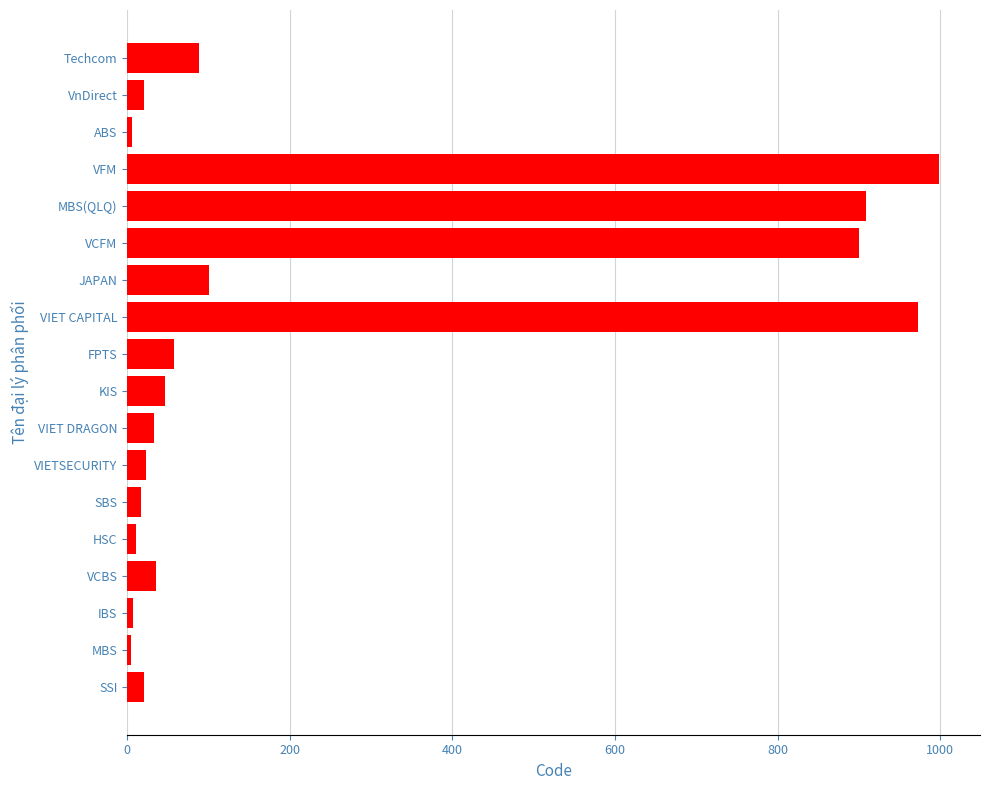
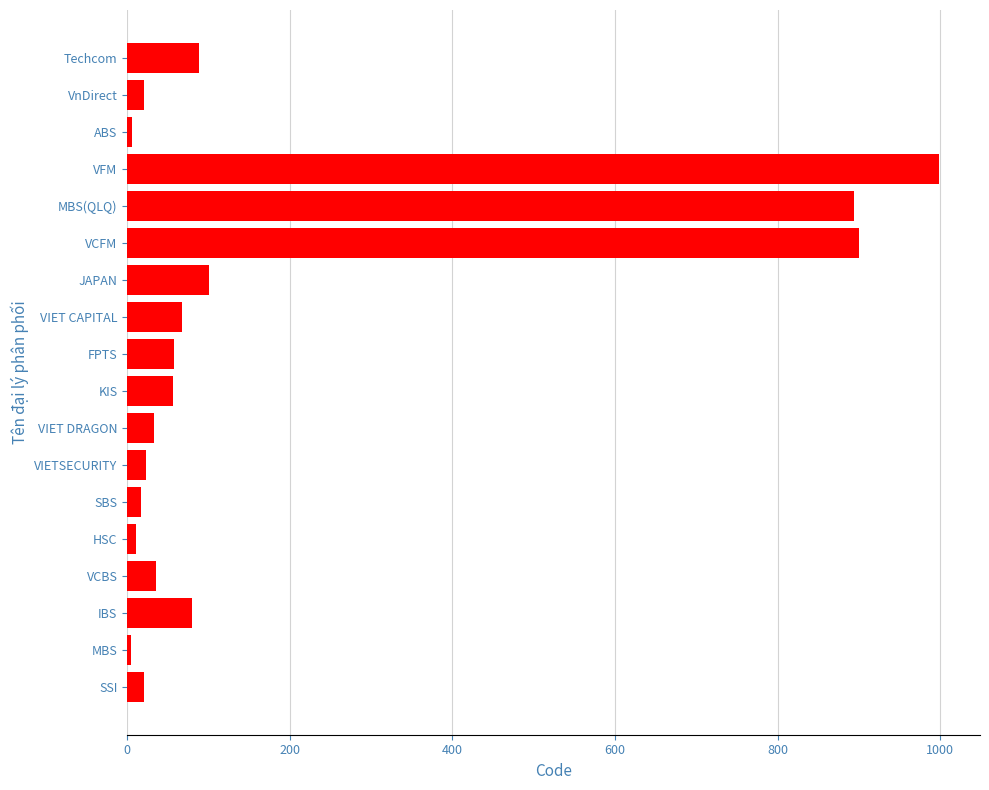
  {
    "Techcom": 90,
    "VnDirect": 20,
    "ABS": 10,
    "VFM": 1000,
-   "MBS(QLQ)": 910,
+   "MBS(QLQ)": 890,
    "VCFM": 900,
    "JAPAN": 100,
-   "VIET CAPITAL": 970,
+   "VIET CAPITAL": 70,
    "FPTS": 60,
-   "KIS": 50,
+   "KIS": 60,
    "VIET DRAGON": 30,
    "VIETSECURITY": 20,
    "SBS": 20,
    "HSC": 10,
    "VCBS": 40,
-   "IBS": 10,
+   "IBS": 80,
    "MBS": 10,
    "SSI": 20
  }
